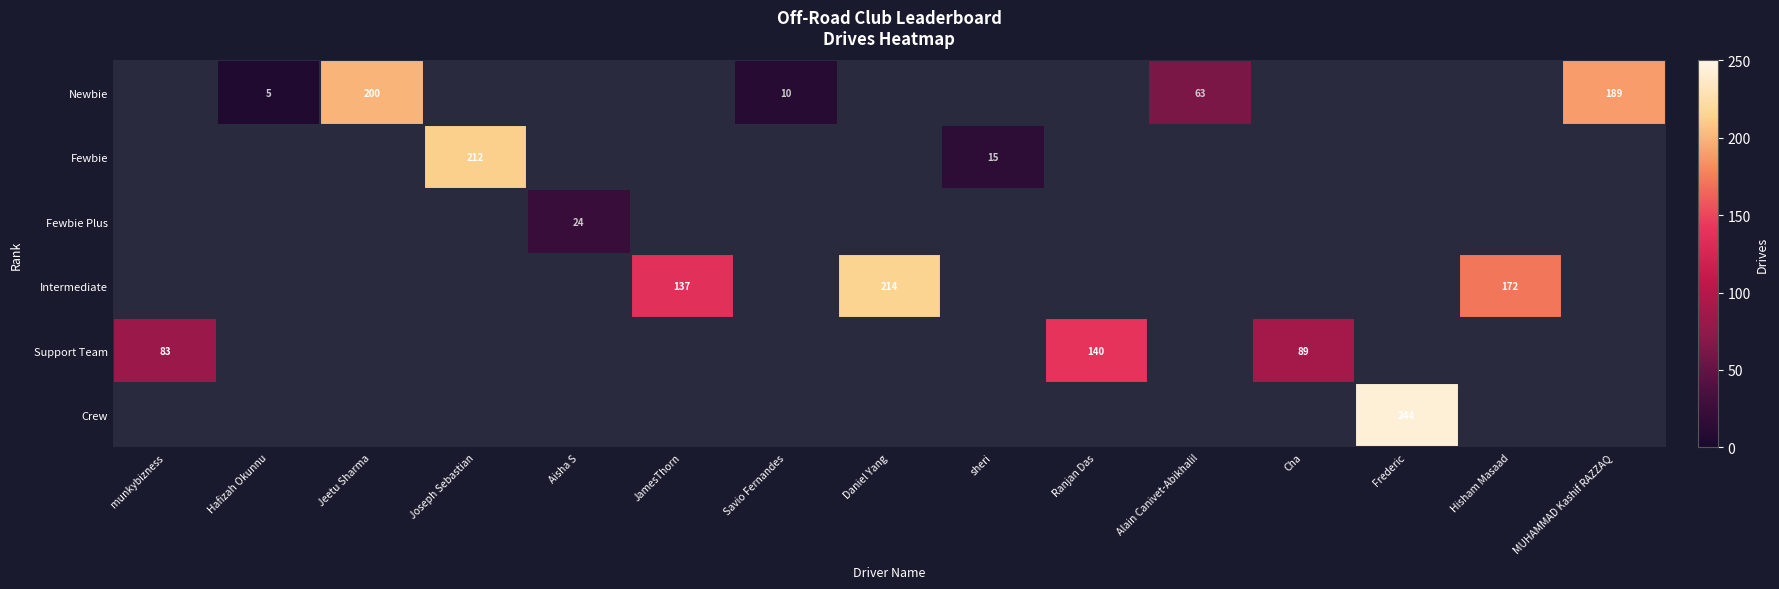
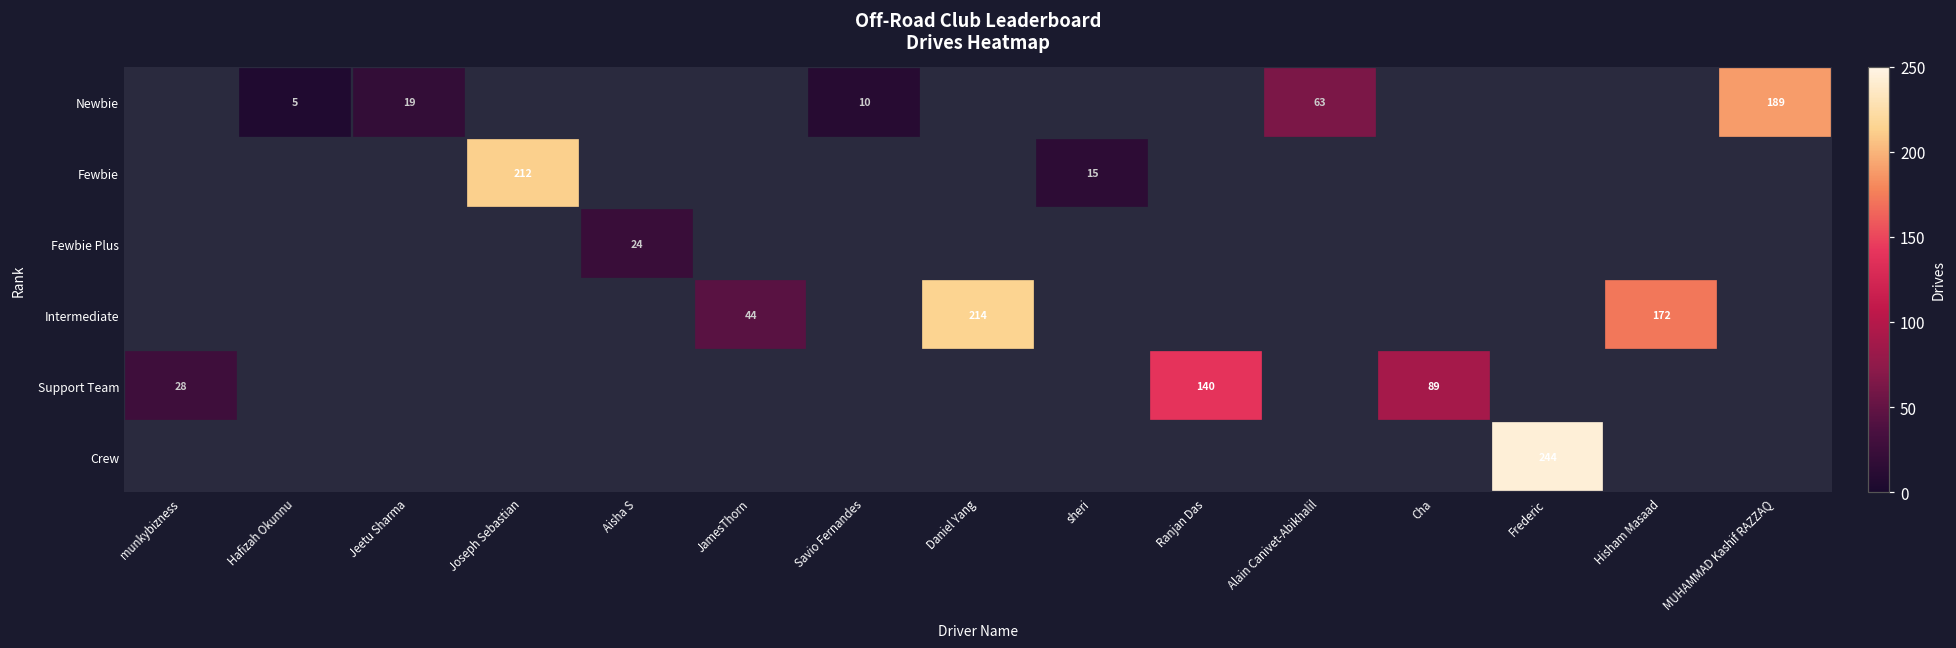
  {
    "Newbie": {
      "Hafizah Okunnu": 5,
-     "Jeetu Sharma": 200,
+     "Jeetu Sharma": 19,
      "Savio Fernandes": 10,
      "Alain Canivet-Abikhalil": 63,
      "MUHAMMAD Kashif RAZZAQ": 189
    },
    "Fewbie": {
      "Joseph Sebastian": 212,
      "sheri": 15
    },
    "Fewbie Plus": {
      "Aisha S": 24
    },
    "Intermediate": {
-     "JamesThorn": 137,
+     "JamesThorn": 44,
      "Daniel Yang": 214,
      "Hisham Masaad": 172
    },
    "Support Team": {
-     "munkybizness": 83,
+     "munkybizness": 28,
      "Ranjan Das": 140,
      "Cha": 89
    }
  }
